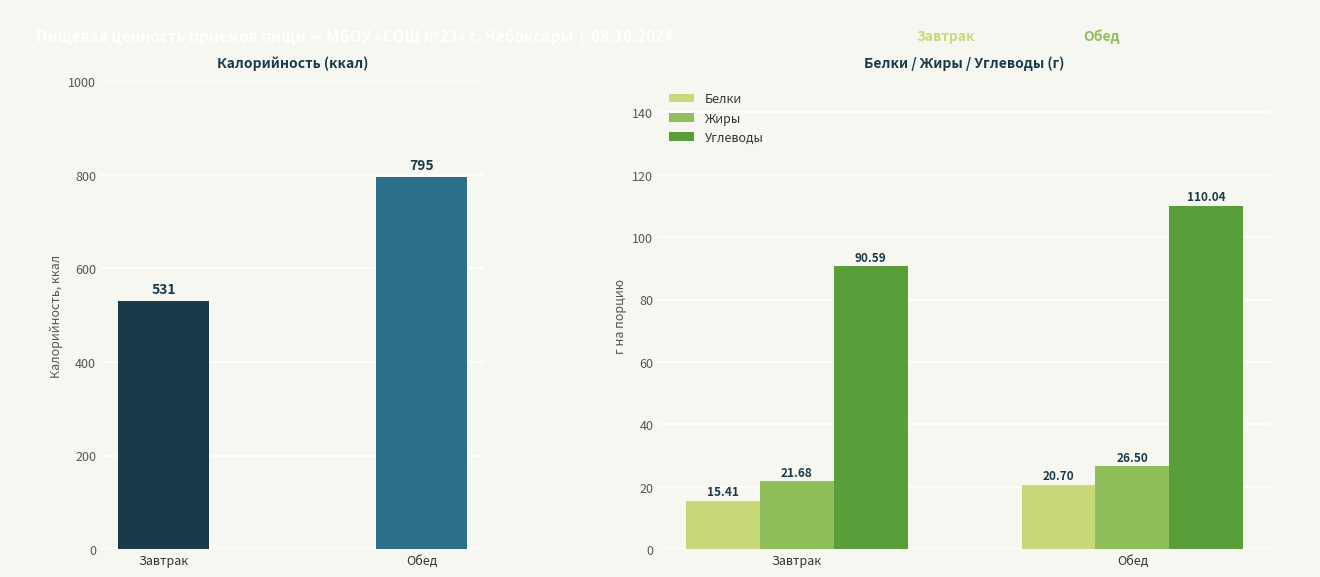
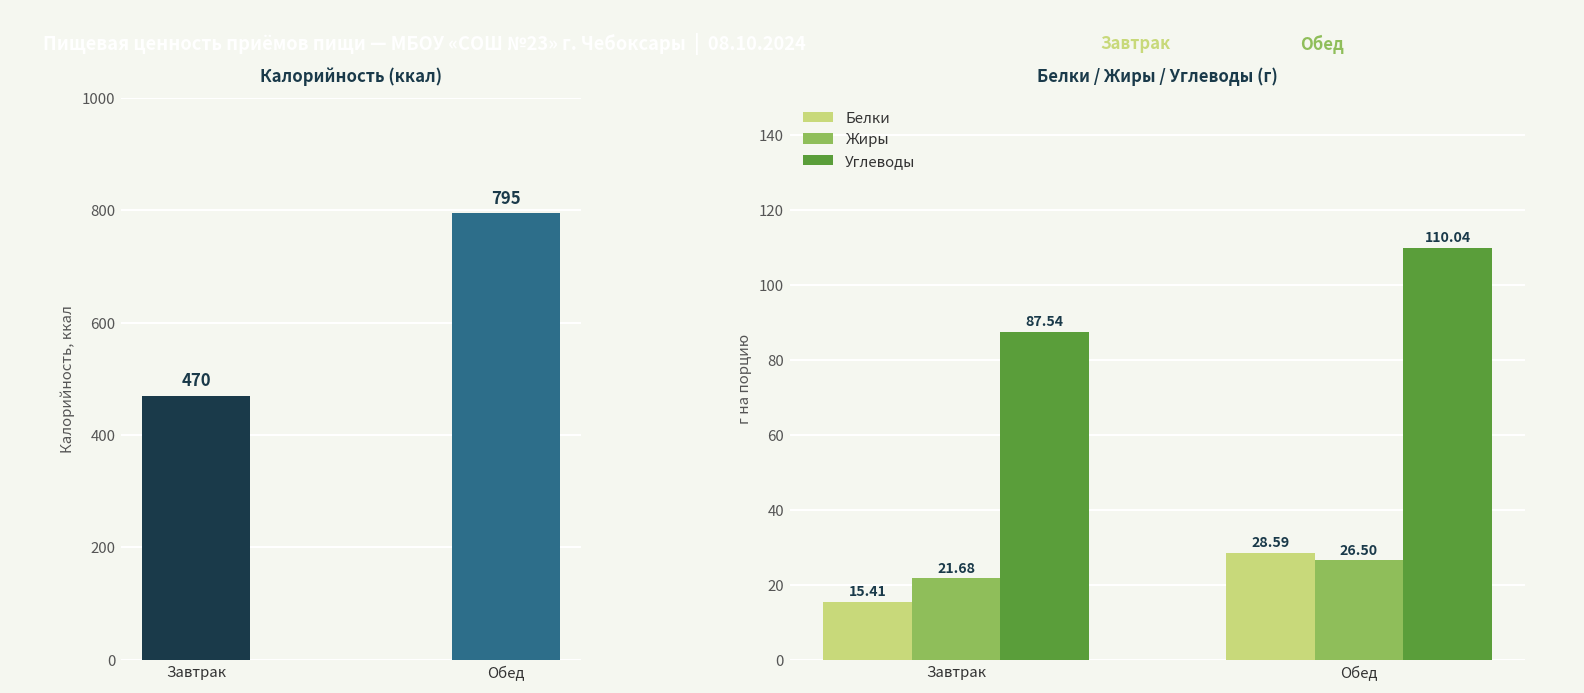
  {
    "Калорийность (ккал)": {
-     "Завтрак": 531,
+     "Завтрак": 470,
      "Обед": 795
    },
    "Белки / Жиры / Углеводы (г)": {
      "Белки": {
        "Завтрак": 15.41,
-       "Обед": 20.70
+       "Обед": 28.59
      },
      "Жиры": {
        "Завтрак": 21.68,
        "Обед": 26.50
      },
      "Углеводы": {
-       "Завтрак": 90.59,
+       "Завтрак": 87.54,
        "Обед": 110.04
      }
    }
  }
